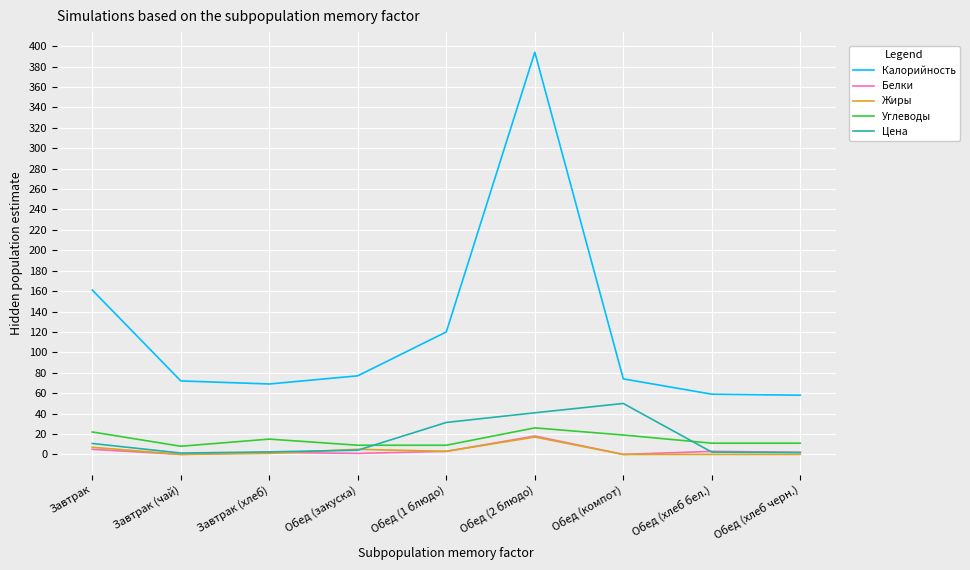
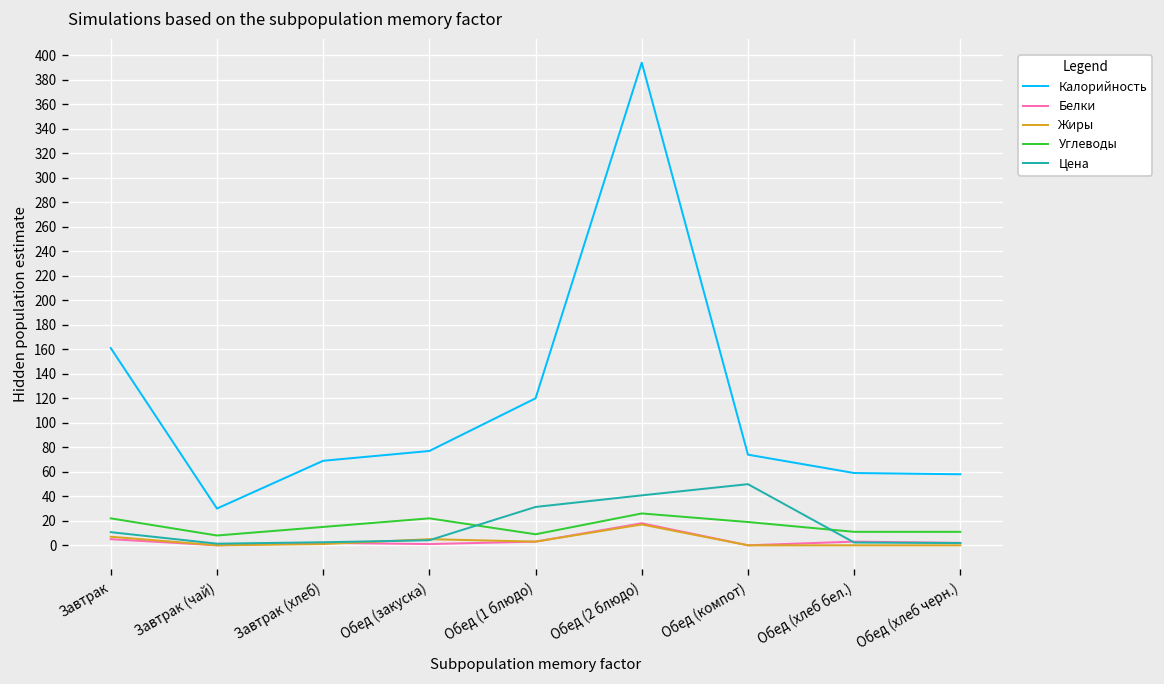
  {
    "Калорийность": {
      "Завтрак": 161,
-     "Завтрак (чай)": 72,
+     "Завтрак (чай)": 30,
      "Завтрак (хлеб)": 69,
      "Обед (закуска)": 77,
      "Обед (1 блюдо)": 120,
      "Обед (2 блюдо)": 394,
      "Обед (компот)": 74,
      "Обед (хлеб бел.)": 59,
      "Обед (хлеб черн.)": 58
    },
    "Белки": {
      "Обед (закуска)": 1
    },
    "Углеводы": {
      "Завтрак": 22,
      "Завтрак (чай)": 8,
      "Завтрак (хлеб)": 15,
-     "Обед (закуска)": 9,
+     "Обед (закуска)": 22,
      "Обед (1 блюдо)": 9,
      "Обед (2 блюдо)": 26,
      "Обед (компот)": 19,
      "Обед (хлеб бел.)": 11,
      "Обед (хлеб черн.)": 11
    },
    "Цена": {
      "Завтрак": 11,
      "Обед (1 блюдо)": 31,
      "Обед (2 блюдо)": 41,
      "Обед (компот)": 50
    }
  }
